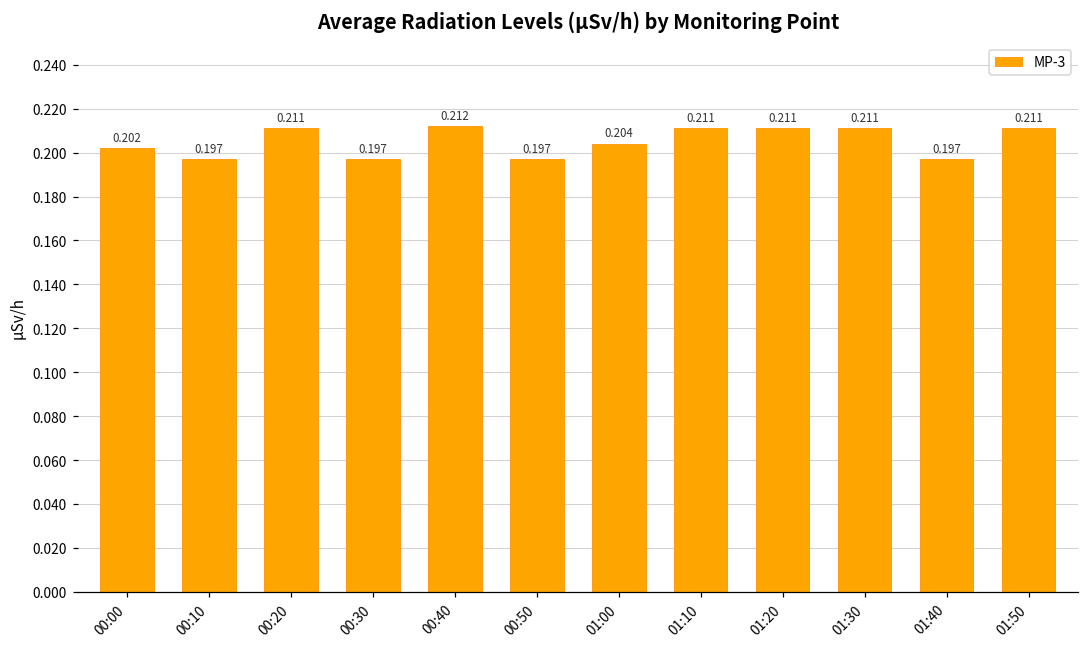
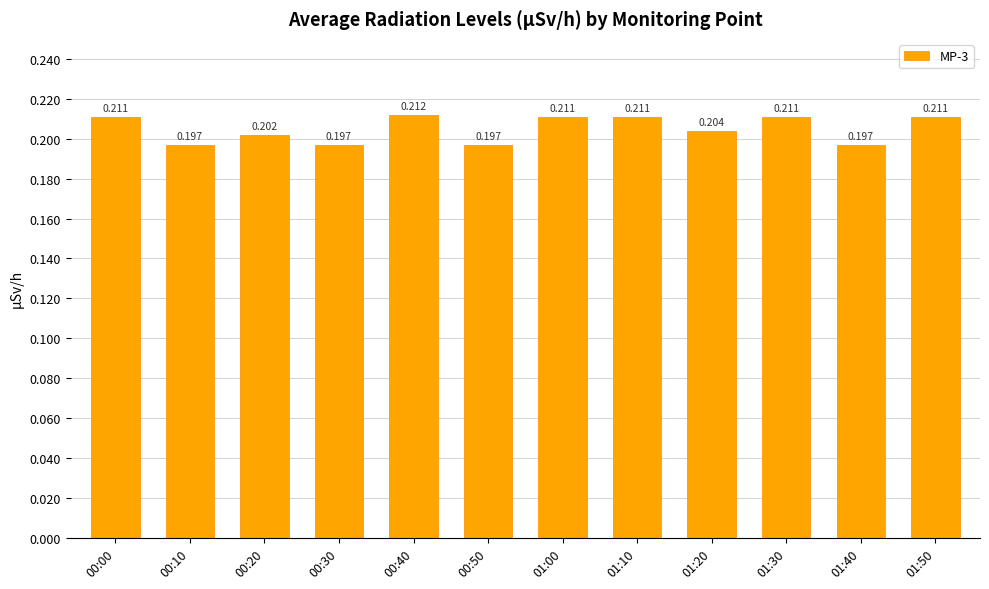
  {
-   "00:00": 0.202,
+   "00:00": 0.211,
    "00:10": 0.197,
-   "00:20": 0.211,
+   "00:20": 0.202,
    "00:30": 0.197,
    "00:40": 0.212,
    "00:50": 0.197,
-   "01:00": 0.204,
+   "01:00": 0.211,
    "01:10": 0.211,
-   "01:20": 0.211,
+   "01:20": 0.204,
    "01:30": 0.211,
    "01:40": 0.197,
    "01:50": 0.211
  }
